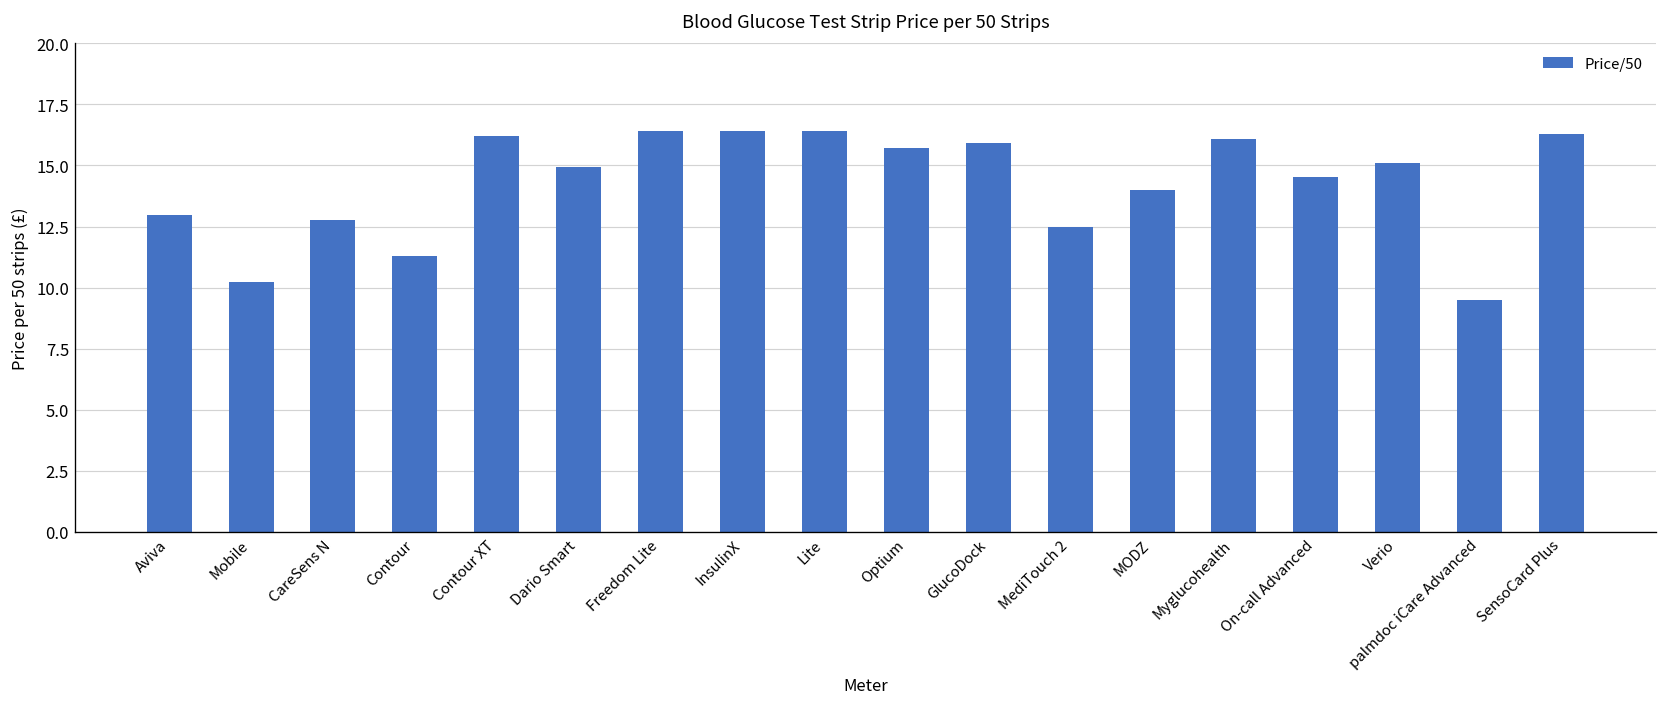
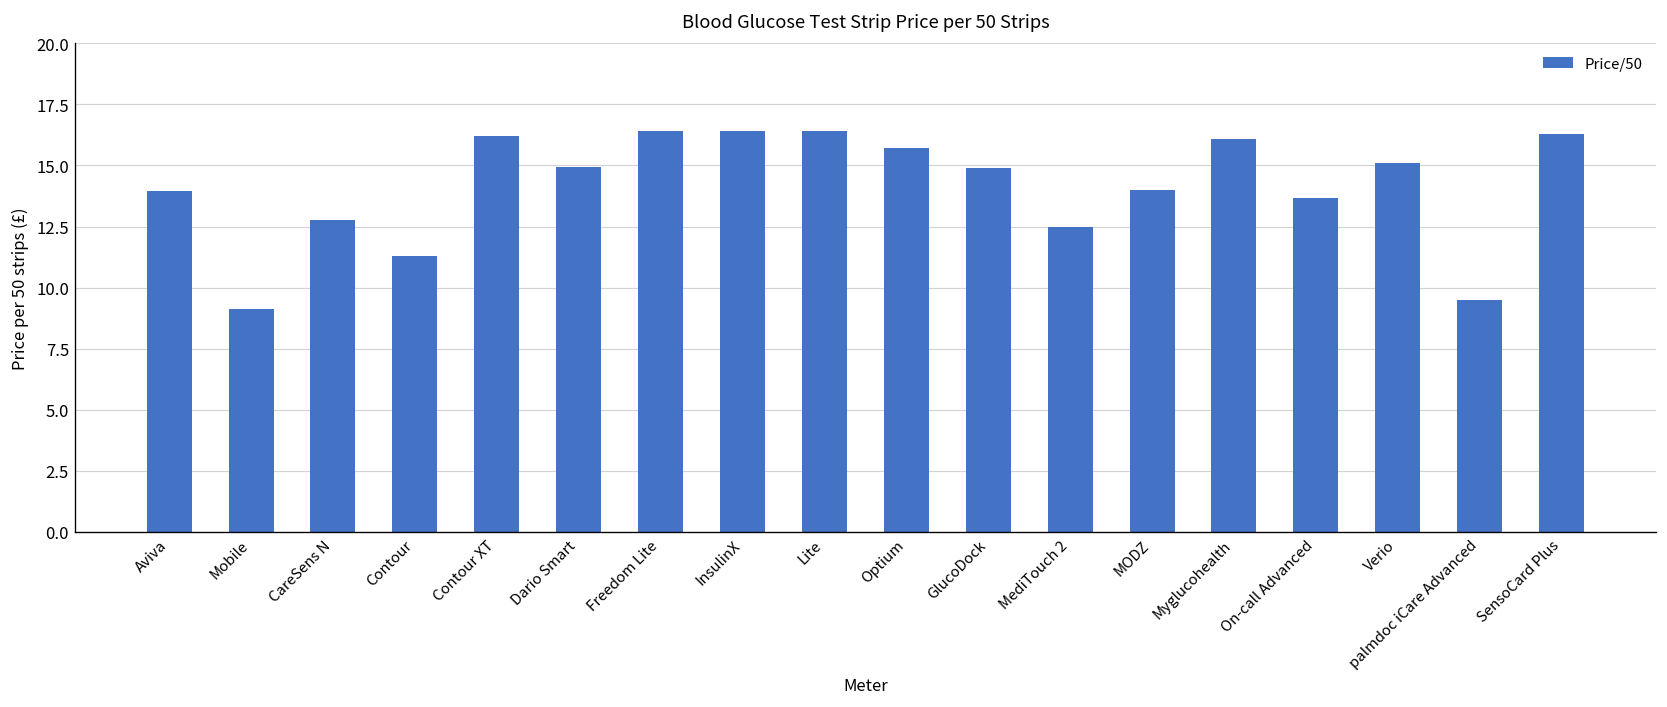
  {
-   "Aviva": 13.0,
-   "Mobile": 10.2,
+   "Aviva": 13.9,
+   "Mobile": 9.1,
    "CareSens N": 12.8,
    "Contour": 11.3,
    "Contour XT": 16.2,
    "Dario Smart": 15.0,
    "Freedom Lite": 16.4,
    "InsulinX": 16.4,
    "Lite": 16.4,
    "Optium": 15.7,
-   "GlucoDock": 15.9,
+   "GlucoDock": 14.9,
    "MediTouch 2": 12.5,
    "MODZ": 14.0,
    "Myglucohealth": 16.1,
-   "On-call Advanced": 14.5,
+   "On-call Advanced": 13.7,
    "Verio": 15.1,
    "palmdoc iCare Advanced": 9.5,
    "SensoCard Plus": 16.3
  }
